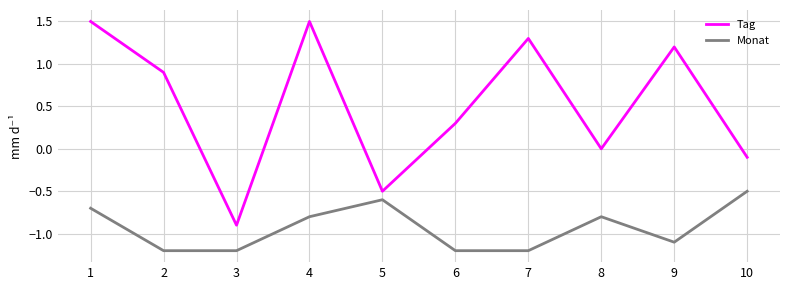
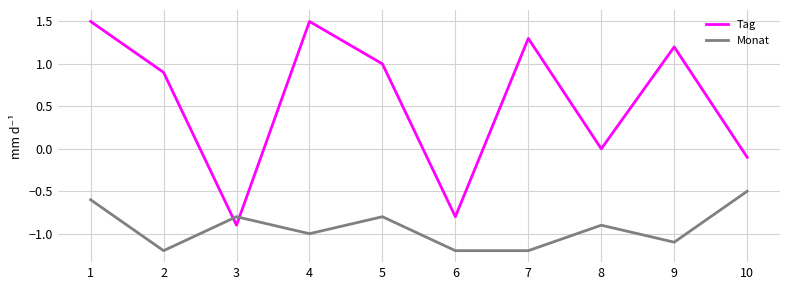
  {
    "Tag": {
      "1": 1.5,
      "2": 0.9,
      "3": -0.9,
      "4": 1.5,
-     "5": -0.5,
-     "6": 0.3,
+     "5": 1.0,
+     "6": -0.8,
      "7": 1.3,
      "8": 0.0,
      "9": 1.2,
      "10": -0.1
    },
    "Monat": {
-     "1": -0.7,
+     "1": -0.6,
      "2": -1.2,
-     "3": -1.2,
-     "4": -0.8,
-     "5": -0.6,
+     "3": -0.8,
+     "4": -1.0,
+     "5": -0.8,
      "6": -1.2,
      "7": -1.2,
-     "8": -0.8,
+     "8": -0.9,
      "9": -1.1,
      "10": -0.5
    }
  }
